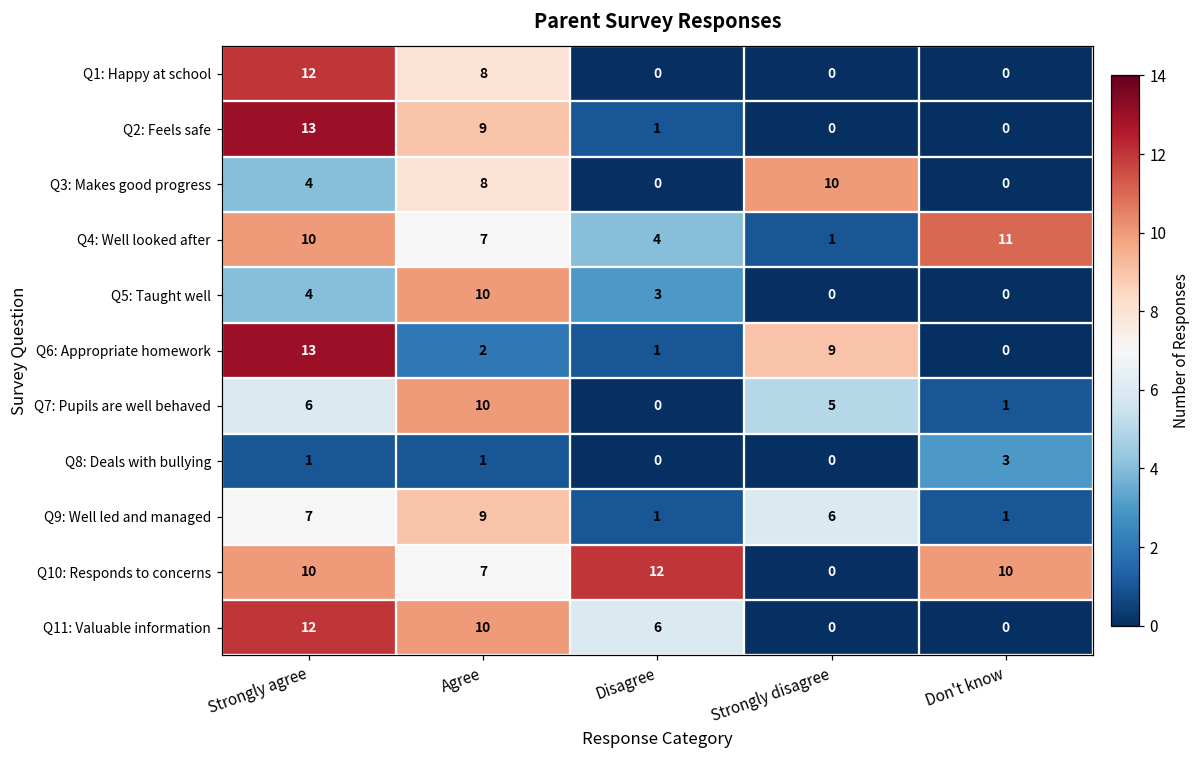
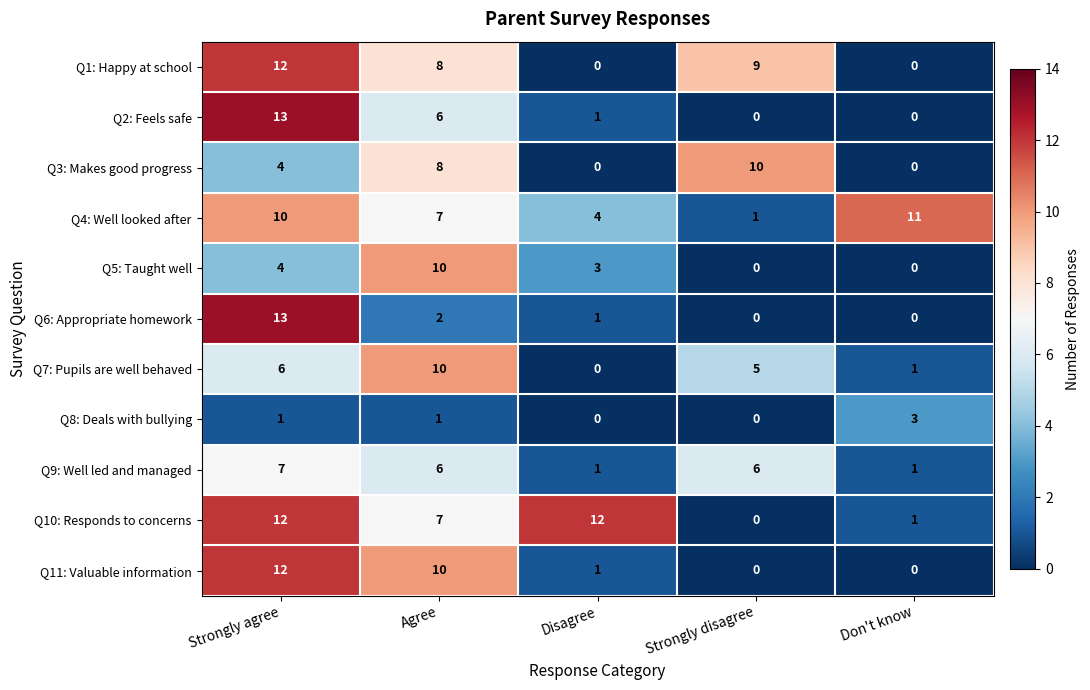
  {
    "Q1: Happy at school": {
      "Strongly agree": 12,
      "Agree": 8,
      "Disagree": 0,
-     "Strongly disagree": 0,
+     "Strongly disagree": 9,
      "Don't know": 0
    },
    "Q2: Feels safe": {
      "Strongly agree": 13,
-     "Agree": 9,
+     "Agree": 6,
      "Disagree": 1,
      "Strongly disagree": 0,
      "Don't know": 0
    },
    "Q3: Makes good progress": {
      "Strongly agree": 4,
      "Agree": 8,
      "Disagree": 0,
      "Strongly disagree": 10,
      "Don't know": 0
    },
    "Q4: Well looked after": {
      "Strongly agree": 10,
      "Agree": 7,
      "Disagree": 4,
      "Strongly disagree": 1,
      "Don't know": 11
    },
    "Q5: Taught well": {
      "Strongly agree": 4,
      "Agree": 10,
      "Disagree": 3,
      "Strongly disagree": 0,
      "Don't know": 0
    },
    "Q6: Appropriate homework": {
      "Strongly agree": 13,
      "Agree": 2,
      "Disagree": 1,
-     "Strongly disagree": 9,
+     "Strongly disagree": 0,
      "Don't know": 0
    },
    "Q7: Pupils are well behaved": {
      "Strongly agree": 6,
      "Agree": 10,
      "Disagree": 0,
      "Strongly disagree": 5,
      "Don't know": 1
    },
    "Q8: Deals with bullying": {
      "Strongly agree": 1,
      "Agree": 1,
      "Disagree": 0,
      "Strongly disagree": 0,
      "Don't know": 3
    },
    "Q9: Well led and managed": {
      "Strongly agree": 7,
-     "Agree": 9,
+     "Agree": 6,
      "Disagree": 1,
      "Strongly disagree": 6,
      "Don't know": 1
    },
    "Q10: Responds to concerns": {
-     "Strongly agree": 10,
+     "Strongly agree": 12,
      "Agree": 7,
      "Disagree": 12,
      "Strongly disagree": 0,
-     "Don't know": 10
+     "Don't know": 1
    },
    "Q11: Valuable information": {
      "Strongly agree": 12,
      "Agree": 10,
-     "Disagree": 6,
+     "Disagree": 1,
      "Strongly disagree": 0,
      "Don't know": 0
    }
  }
